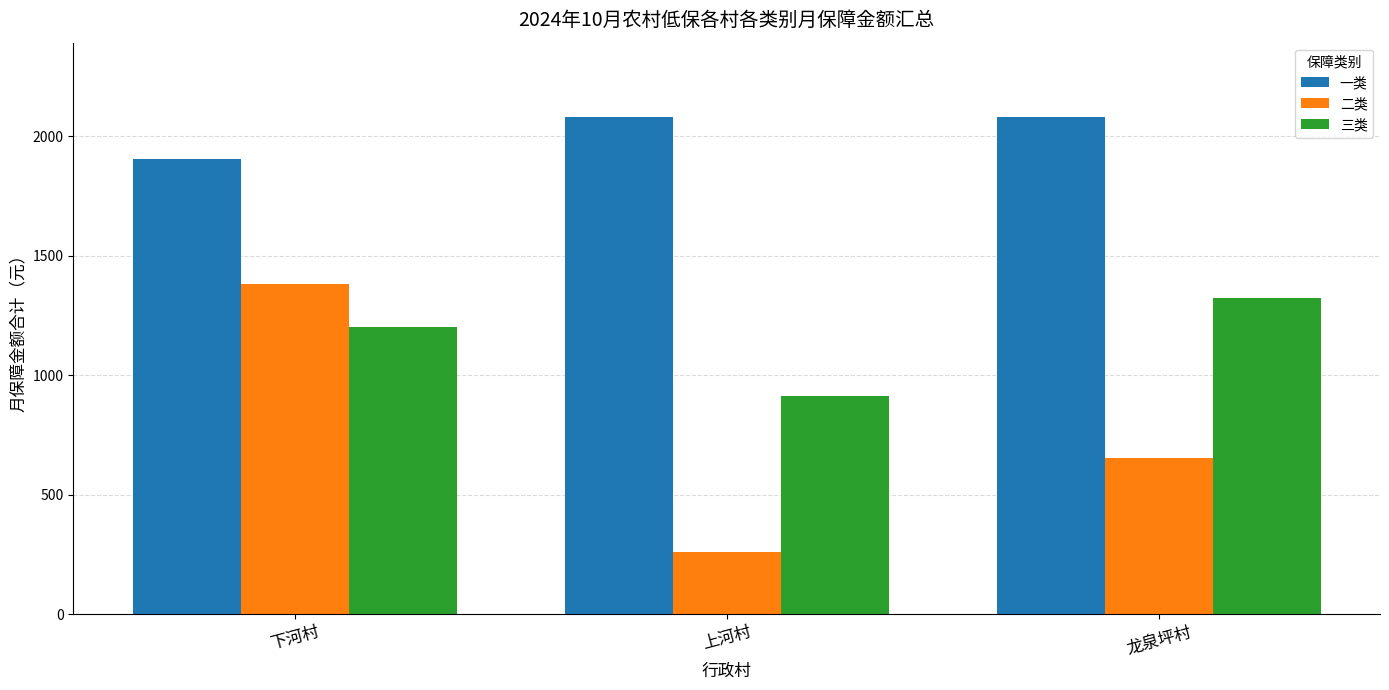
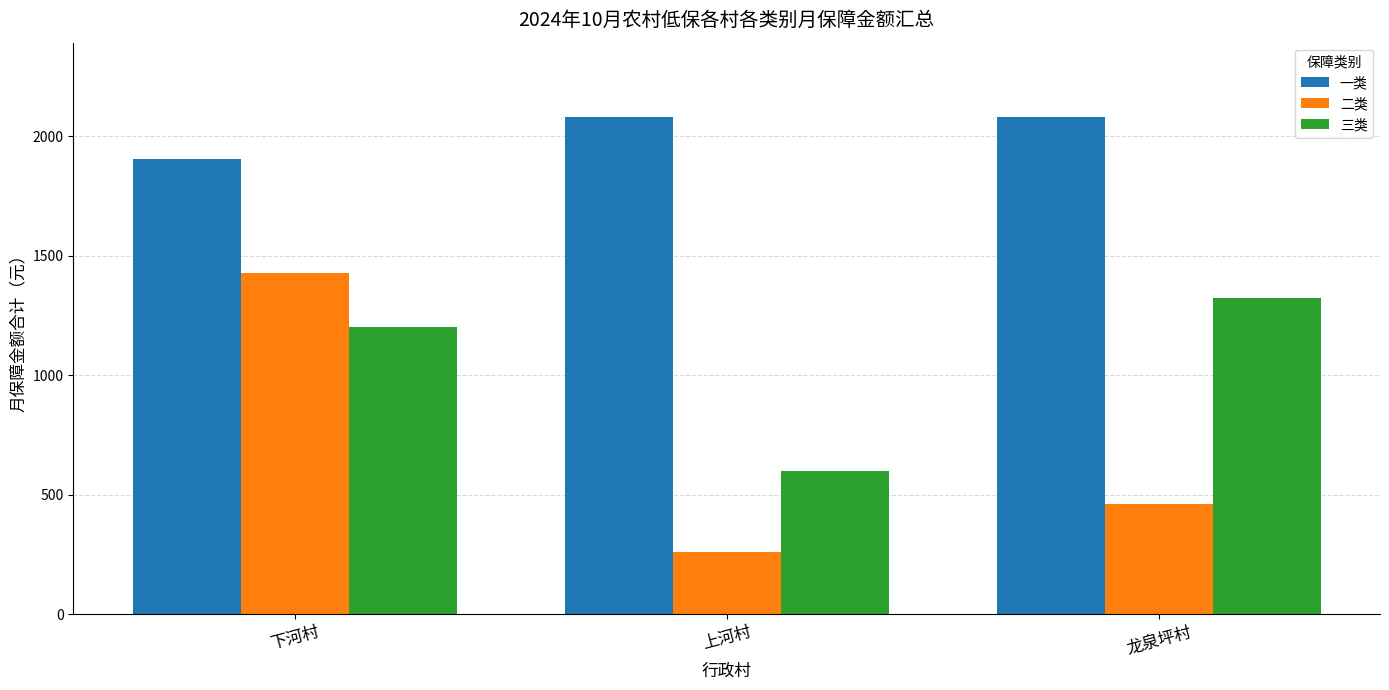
  {
    "一类": {
      "下河村": 1910,
      "上河村": 2080,
      "龙泉坪村": 2080
    },
    "二类": {
-     "下河村": 1380,
+     "下河村": 1430,
      "上河村": 260,
-     "龙泉坪村": 650
+     "龙泉坪村": 460
    },
    "三类": {
      "下河村": 1200,
-     "上河村": 910,
+     "上河村": 600,
      "龙泉坪村": 1320
    }
  }
